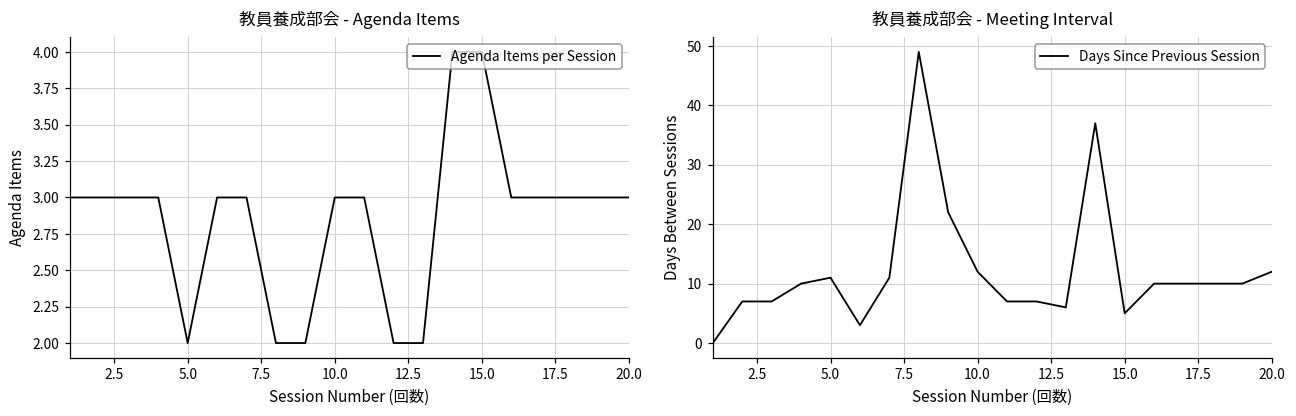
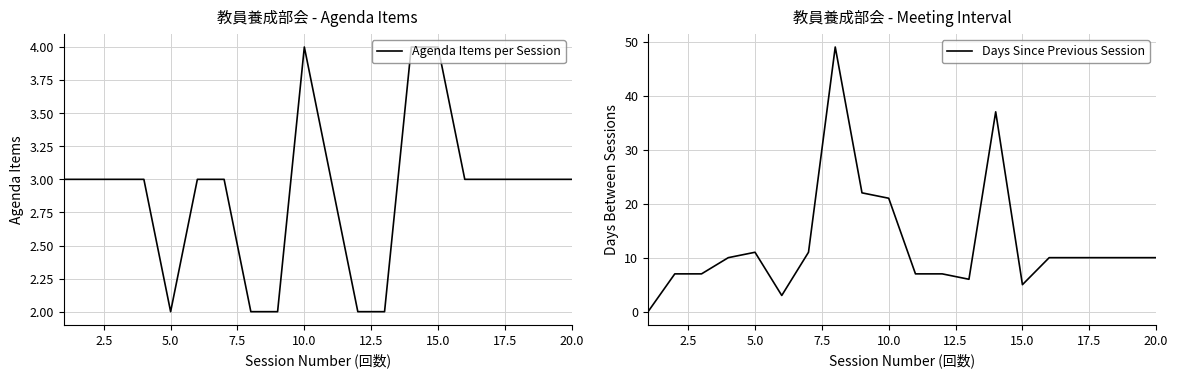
  {
    "教員養成部会 - Agenda Items": {
      "5.0": 2,
-     "10.0": 3,
+     "10.0": 4,
      "20.0": 3
    },
    "教員養成部会 - Meeting Interval": {
      "5.0": 11,
-     "10.0": 12,
+     "10.0": 21,
      "15.0": 5,
-     "20.0": 12
+     "20.0": 10
    }
  }
